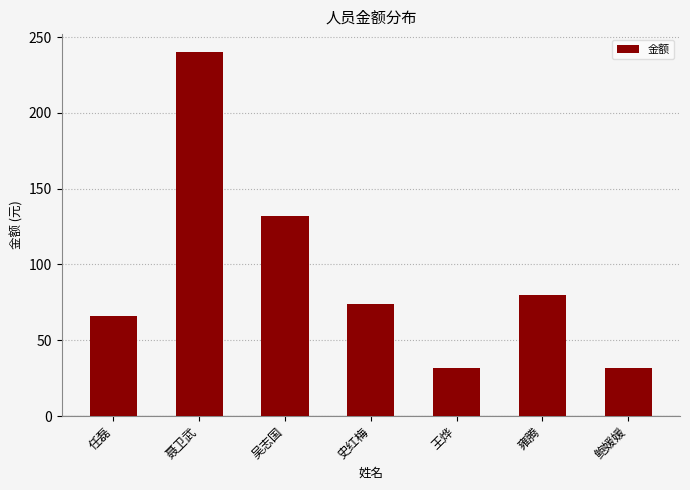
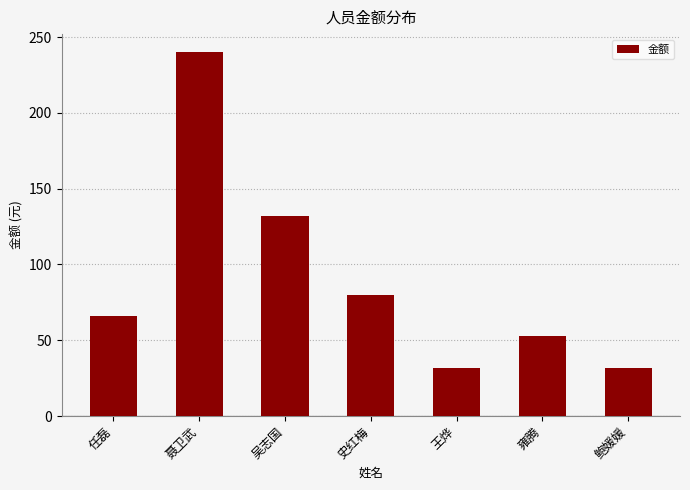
  {
    "任磊": 66,
    "聂卫武": 240,
    "吴志国": 132,
-   "史红梅": 74,
+   "史红梅": 80,
    "王烨": 32,
-   "雍腾": 80,
+   "雍腾": 53,
    "鲍媛媛": 32
  }
